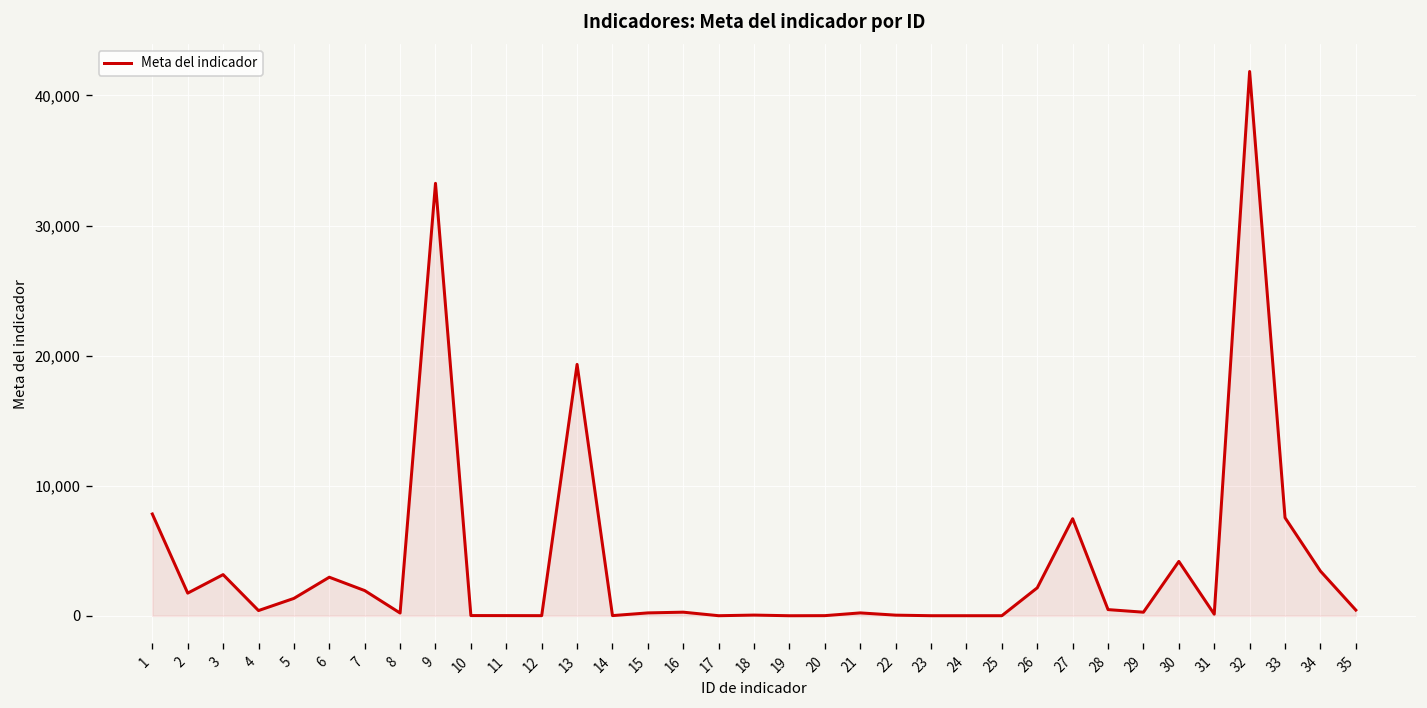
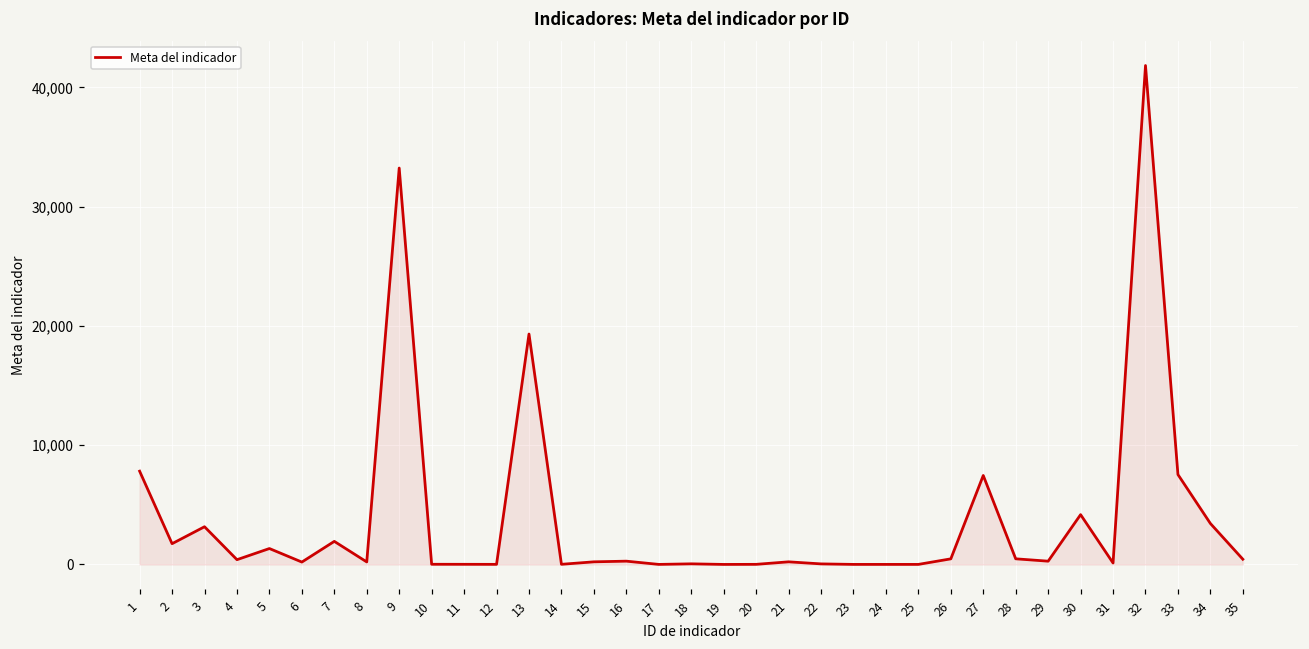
  {
    "1": "7,800",
    "2": "1,700",
    "3": "3,200",
    "4": "400",
    "5": "1,300",
-   "6": "3,000",
+   "6": "200",
    "7": "1,900",
    "8": "200",
    "9": "33,200",
    "10": "0",
    "11": "0",
    "12": "0",
    "13": "19,300",
    "14": "0",
    "15": "200",
    "16": "300",
    "17": "0",
    "18": "100",
    "19": "0",
    "20": "0",
    "21": "200",
    "22": "0",
    "23": "0",
    "24": "0",
    "25": "0",
-   "26": "2,100",
+   "26": "500",
    "27": "7,500",
    "28": "500",
    "29": "300",
    "30": "4,200",
    "31": "100",
    "32": "41,800",
    "33": "7,500",
    "34": "3,400",
    "35": "400"
  }
